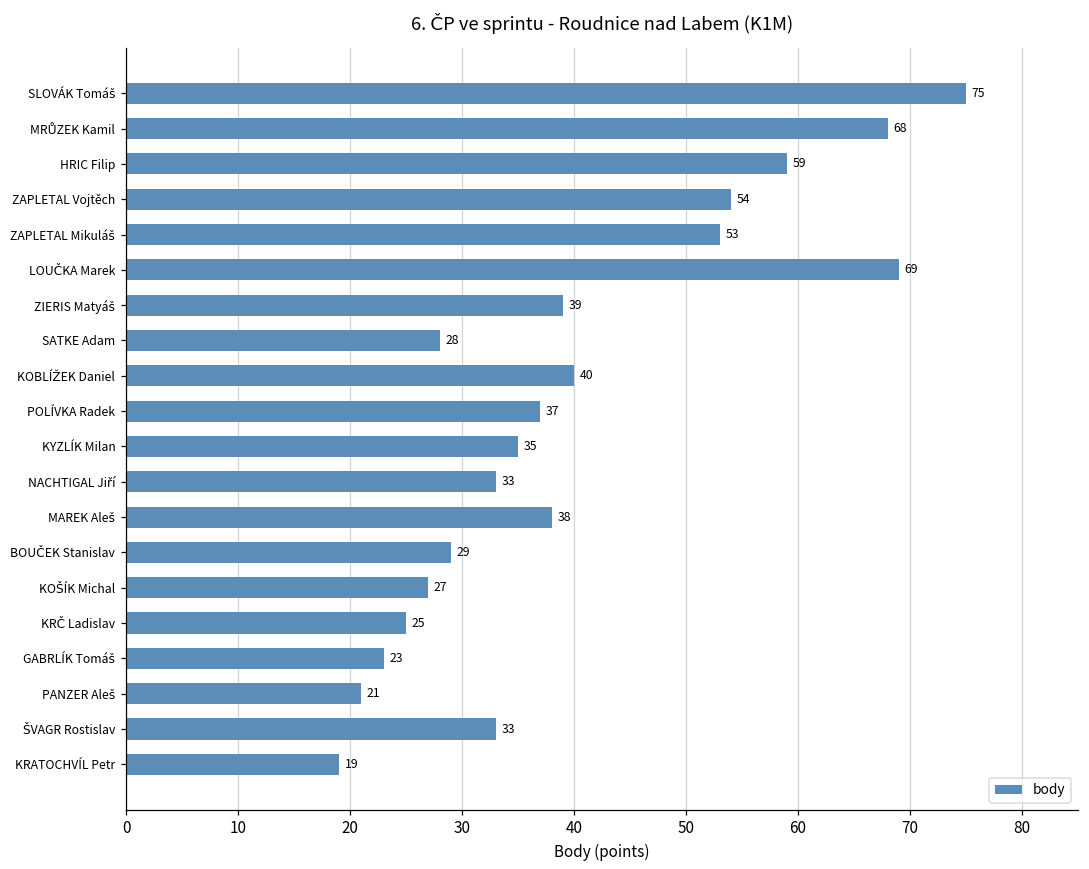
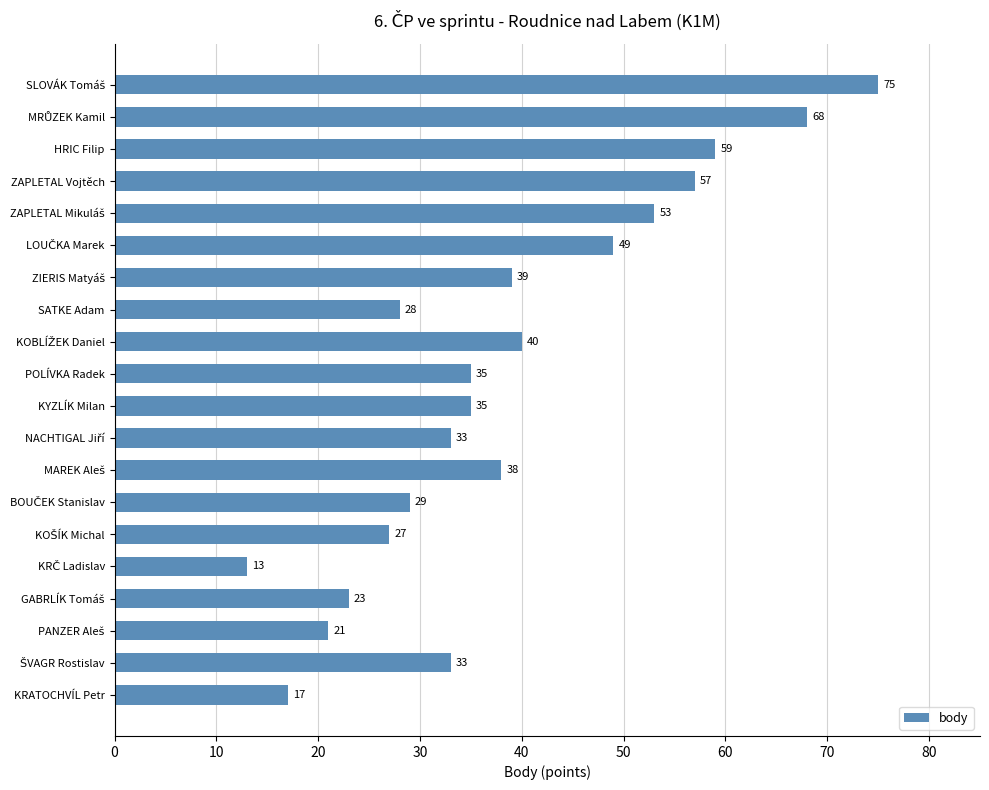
  {
    "SLOVÁK Tomáš": 75,
    "MRŮZEK Kamil": 68,
    "HRIC Filip": 59,
-   "ZAPLETAL Vojtěch": 54,
+   "ZAPLETAL Vojtěch": 57,
    "ZAPLETAL Mikuláš": 53,
-   "LOUČKA Marek": 69,
+   "LOUČKA Marek": 49,
    "ZIERIS Matyáš": 39,
    "SATKE Adam": 28,
    "KOBLÍŽEK Daniel": 40,
-   "POLÍVKA Radek": 37,
+   "POLÍVKA Radek": 35,
    "KYZLÍK Milan": 35,
    "NACHTIGAL Jiří": 33,
    "MAREK Aleš": 38,
    "BOUČEK Stanislav": 29,
    "KOŠÍK Michal": 27,
-   "KRČ Ladislav": 25,
+   "KRČ Ladislav": 13,
    "GABRLÍK Tomáš": 23,
    "PANZER Aleš": 21,
    "ŠVAGR Rostislav": 33,
-   "KRATOCHVÍL Petr": 19
+   "KRATOCHVÍL Petr": 17
  }
